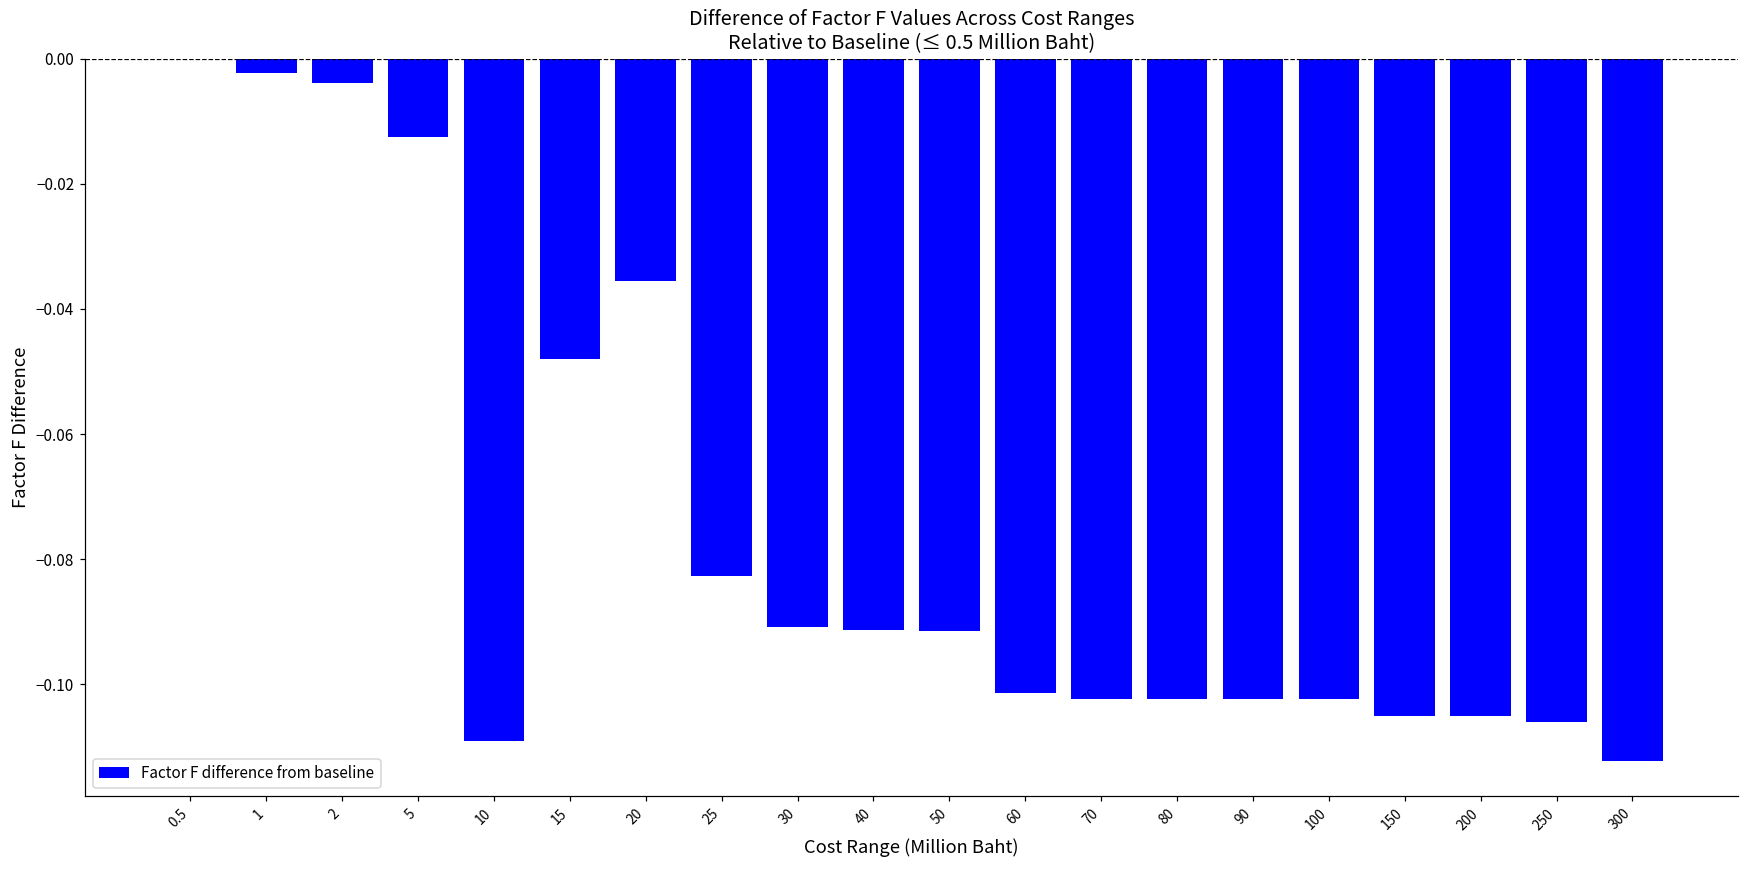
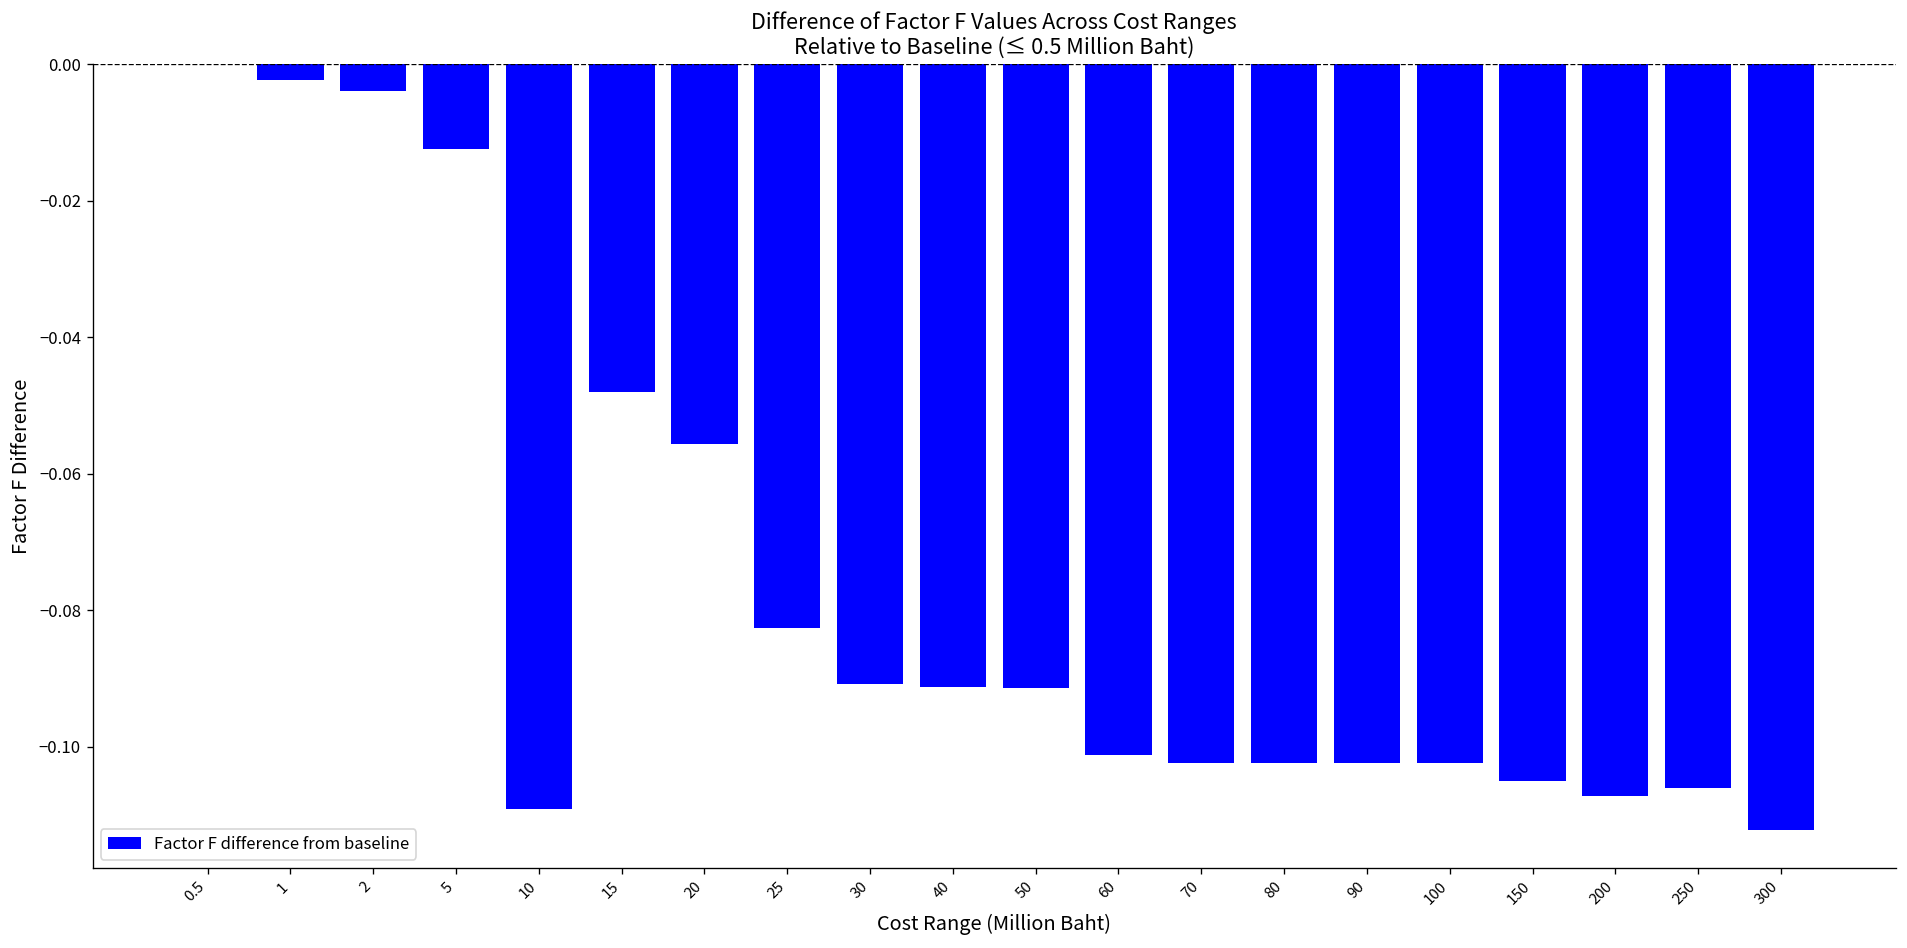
  {
    "0.5": 0.000,
    "1": -0.002,
    "2": -0.004,
    "5": -0.013,
    "10": -0.109,
    "15": -0.048,
-   "20": -0.036,
+   "20": -0.056,
    "25": -0.083,
    "30": -0.091,
    "40": -0.091,
    "50": -0.091,
    "60": -0.101,
    "70": -0.102,
    "80": -0.102,
    "90": -0.102,
    "100": -0.102,
    "150": -0.105,
-   "200": -0.105,
+   "200": -0.107,
    "250": -0.106,
    "300": -0.112
  }
